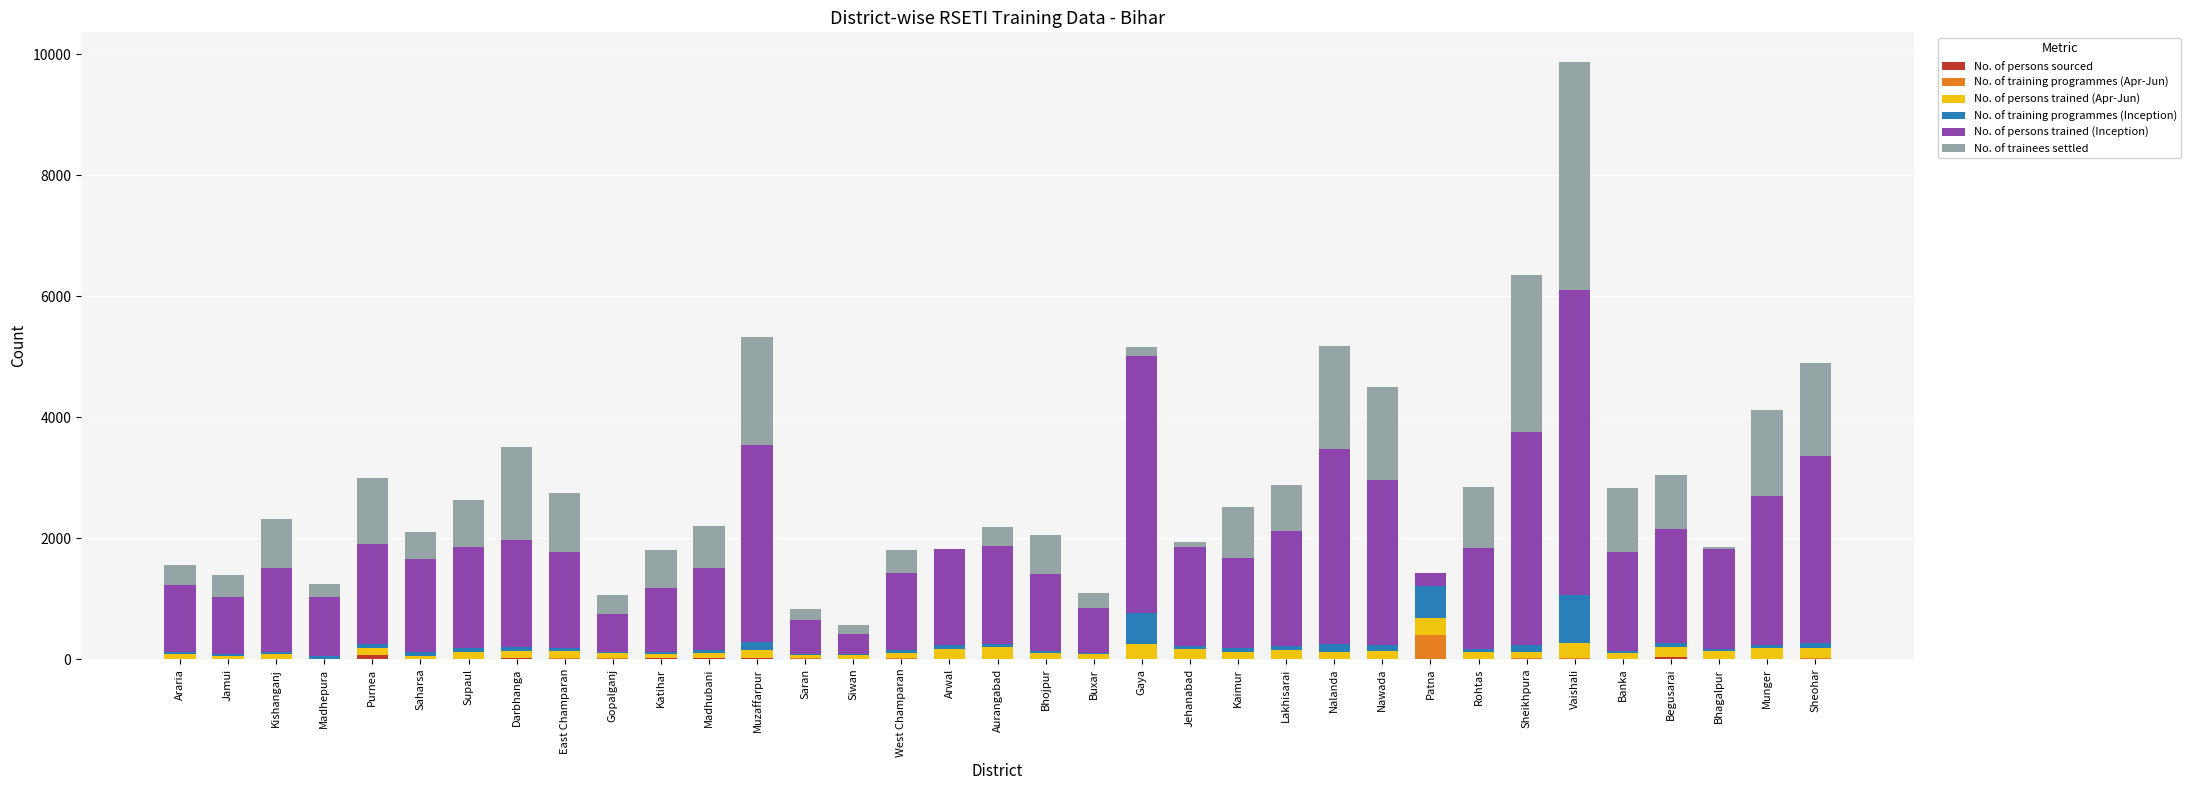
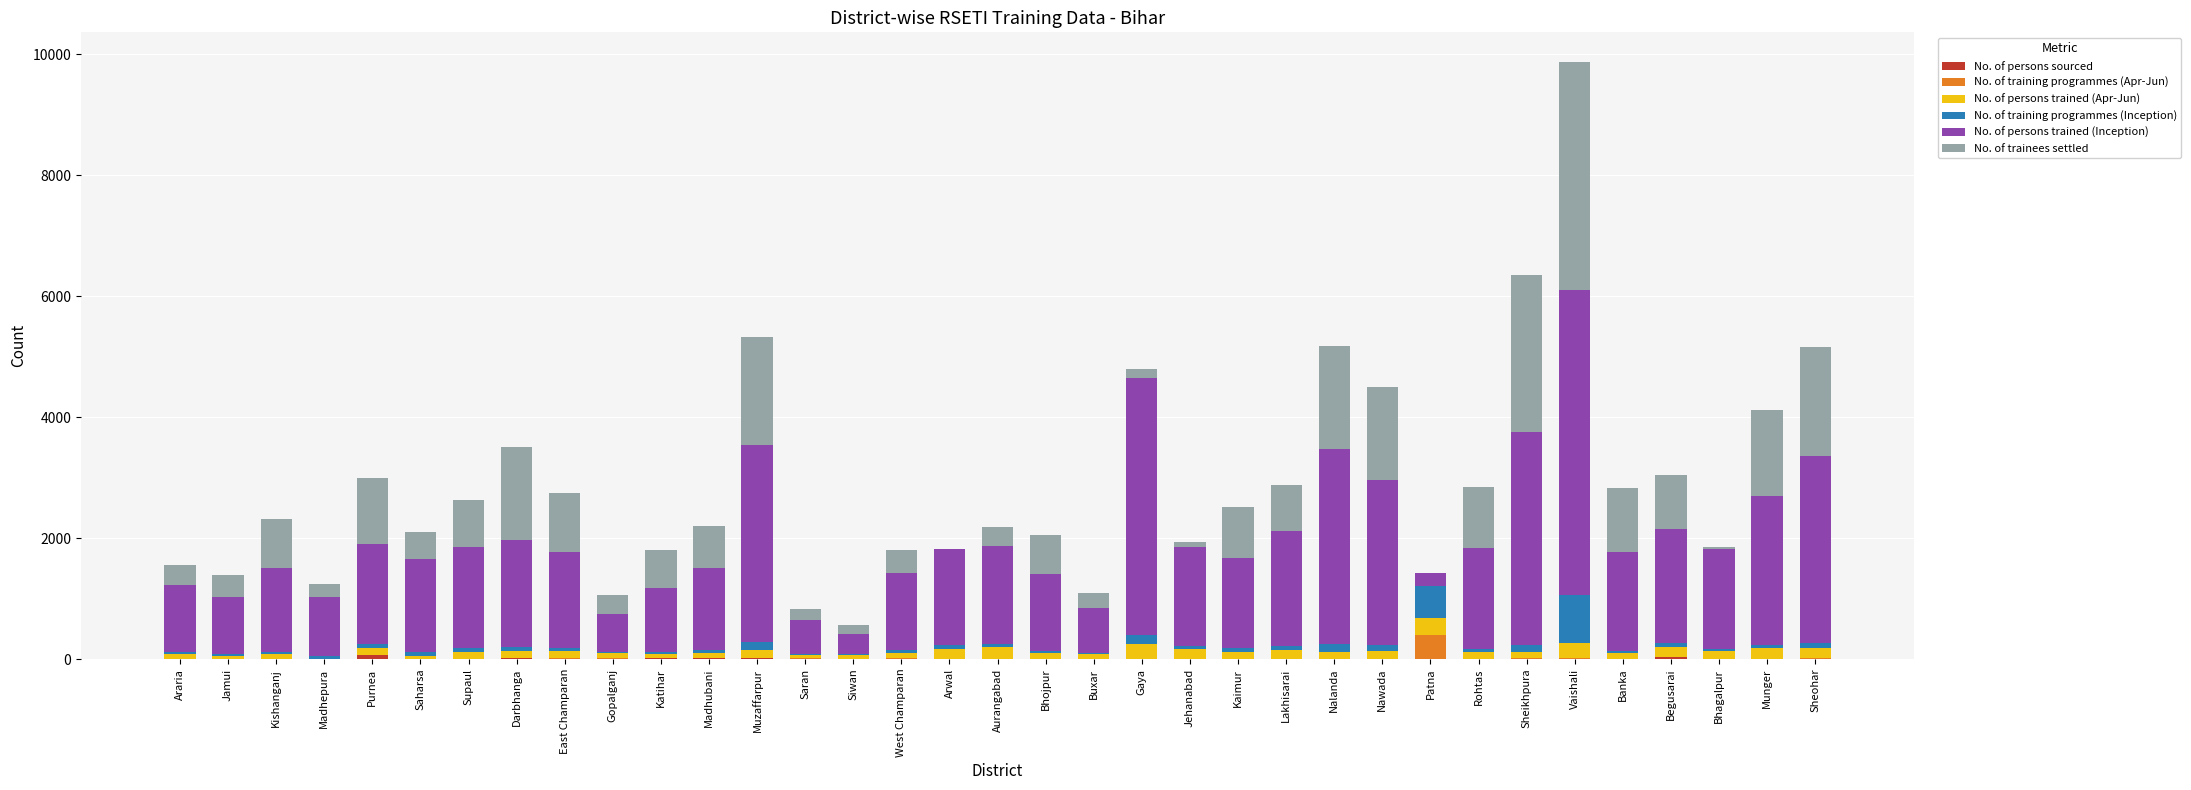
  {
    "No. of persons sourced": {
      "Araria": 0,
      "Jamui": 0,
      "Kishanganj": 0,
      "Madhepura": 0,
      "Purnea": 100,
      "Saharsa": 0,
      "Supaul": 0,
      "Arwal": 0,
      "Aurangabad": 0,
      "Bhojpur": 0,
      "Buxar": 0,
      "Gaya": 0,
      "Jehanabad": 0,
      "Kaimur": 0,
      "Lakhisarai": 0,
      "Nalanda": 0,
      "Nawada": 0,
      "Patna": 0,
      "Rohtas": 0,
      "Banka": 0,
      "Bhagalpur": 0,
      "Munger": 0
    },
    "No. of training programmes (Apr-Jun)": {
      "Madhepura": 0,
      "Patna": 400
    },
    "No. of persons trained (Apr-Jun)": {
      "Araria": 100,
      "Jamui": 0,
      "Kishanganj": 100,
      "Madhepura": 0,
      "Purnea": 100,
      "Saharsa": 100,
      "Supaul": 100,
      "Darbhanga": 100,
      "East Champaran": 100,
      "Gopalganj": 100,
      "Katihar": 100,
      "Madhubani": 100,
      "Muzaffarpur": 100,
      "Saran": 100,
      "Siwan": 100,
      "West Champaran": 100,
      "Arwal": 200,
      "Aurangabad": 200,
      "Bhojpur": 100,
      "Buxar": 100,
      "Gaya": 200,
      "Jehanabad": 200,
      "Kaimur": 100,
      "Lakhisarai": 100,
      "Nalanda": 100,
      "Nawada": 100,
      "Patna": 300,
      "Rohtas": 100,
      "Sheikhpura": 100,
      "Vaishali": 200,
      "Banka": 100,
      "Begusarai": 200,
      "Bhagalpur": 100,
      "Munger": 200,
      "Sheohar": 200
    },
    "No. of training programmes (Inception)": {
      "Kishanganj": 0,
      "Madhepura": 0,
      "Purnea": 100,
      "Saharsa": 100,
      "Supaul": 100,
      "Darbhanga": 100,
      "East Champaran": 0,
      "Katihar": 0,
      "Madhubani": 0,
      "Muzaffarpur": 100,
      "West Champaran": 0,
      "Arwal": 100,
      "Aurangabad": 0,
-     "Gaya": 500,
+     "Gaya": 200,
      "Jehanabad": 100,
      "Kaimur": 100,
      "Lakhisarai": 100,
      "Nalanda": 100,
      "Nawada": 100,
      "Patna": 500,
      "Rohtas": 100,
      "Sheikhpura": 100,
      "Vaishali": 800,
      "Banka": 0,
      "Begusarai": 100,
      "Bhagalpur": 0,
      "Munger": 100,
      "Sheohar": 100
    },
    "No. of persons trained (Inception)": {
      "Araria": 1100,
      "Jamui": 900,
      "Kishanganj": 1400,
      "Madhepura": 1000,
      "Purnea": 1600,
      "Saharsa": 1500,
      "Supaul": 1700,
      "Darbhanga": 1800,
      "East Champaran": 1600,
      "Gopalganj": 600,
      "Katihar": 1100,
      "Madhubani": 1400,
      "Muzaffarpur": 3300,
      "Saran": 600,
      "Siwan": 300,
      "West Champaran": 1300,
      "Arwal": 1600,
      "Aurangabad": 1600,
      "Bhojpur": 1300,
      "Buxar": 700,
      "Gaya": 4200,
      "Jehanabad": 1600,
      "Kaimur": 1500,
      "Lakhisarai": 1900,
      "Nalanda": 3200,
      "Nawada": 2700,
      "Patna": 200,
      "Rohtas": 1700,
      "Sheikhpura": 3500,
      "Vaishali": 5000,
      "Banka": 1600,
      "Begusarai": 1900,
      "Bhagalpur": 1600,
      "Munger": 2500,
      "Sheohar": 3100
    },
    "No. of trainees settled": {
      "Araria": 300,
      "Jamui": 400,
      "Kishanganj": 800,
      "Madhepura": 200,
      "Purnea": 1100,
      "Saharsa": 500,
      "Supaul": 800,
      "Darbhanga": 1500,
      "East Champaran": 1000,
      "Gopalganj": 300,
      "Katihar": 600,
      "Madhubani": 700,
      "Muzaffarpur": 1800,
      "Saran": 200,
      "Siwan": 100,
      "West Champaran": 400,
      "Arwal": 0,
      "Aurangabad": 300,
      "Bhojpur": 600,
      "Buxar": 300,
      "Gaya": 200,
      "Jehanabad": 100,
      "Kaimur": 800,
      "Lakhisarai": 800,
      "Nalanda": 1700,
      "Nawada": 1500,
      "Rohtas": 1000,
      "Sheikhpura": 2600,
      "Vaishali": 3800,
      "Banka": 1100,
      "Begusarai": 900,
      "Munger": 1400,
-     "Sheohar": 1500
+     "Sheohar": 1800
    }
  }
